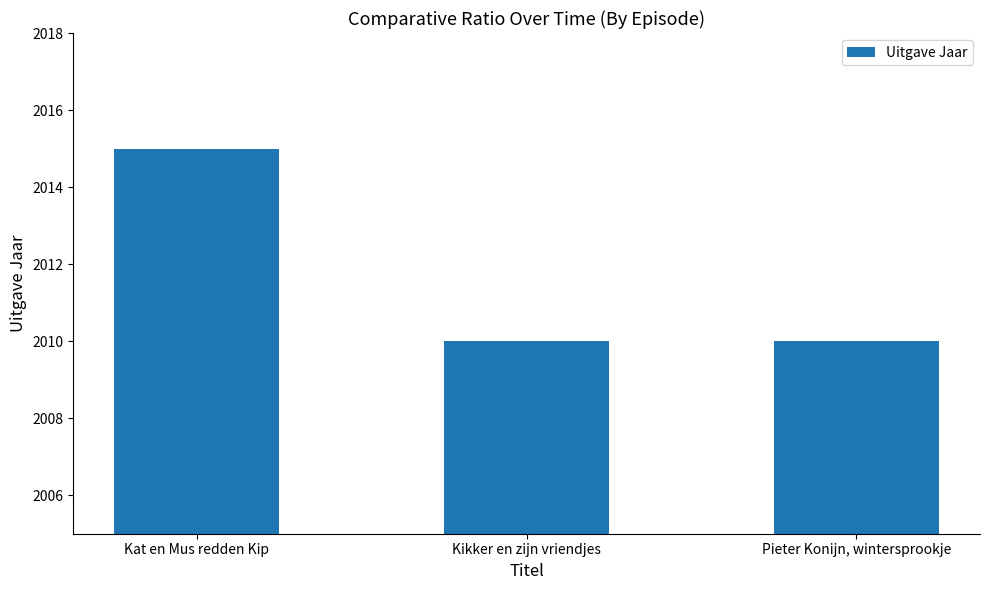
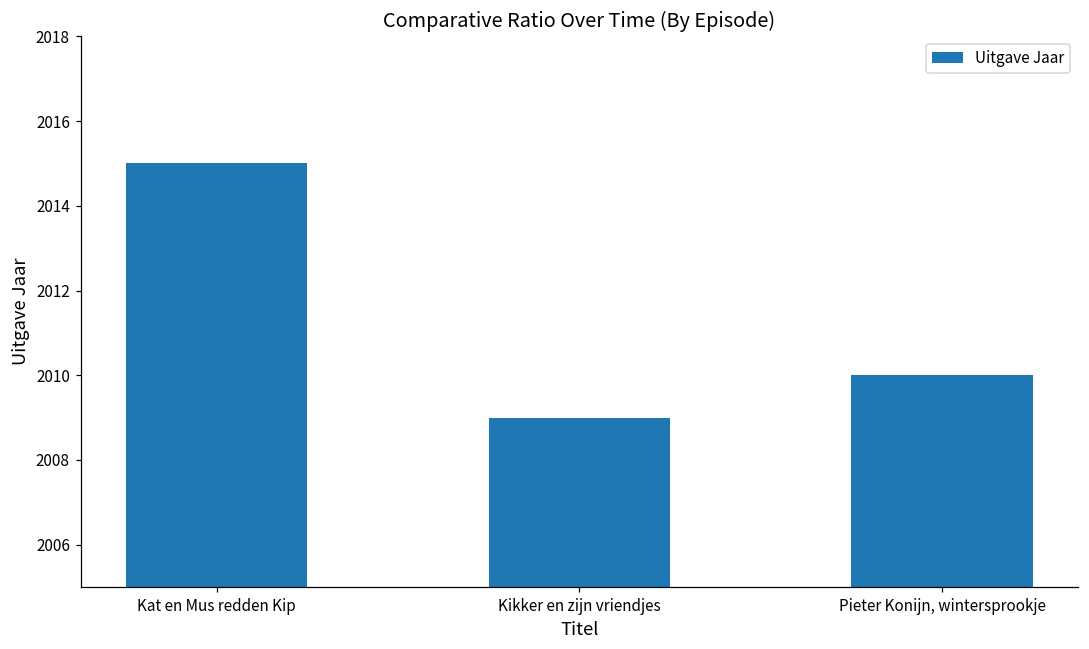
  {
    "Kat en Mus redden Kip": 2015,
-   "Kikker en zijn vriendjes": 2010,
+   "Kikker en zijn vriendjes": 2009,
    "Pieter Konijn, wintersprookje": 2010
  }
